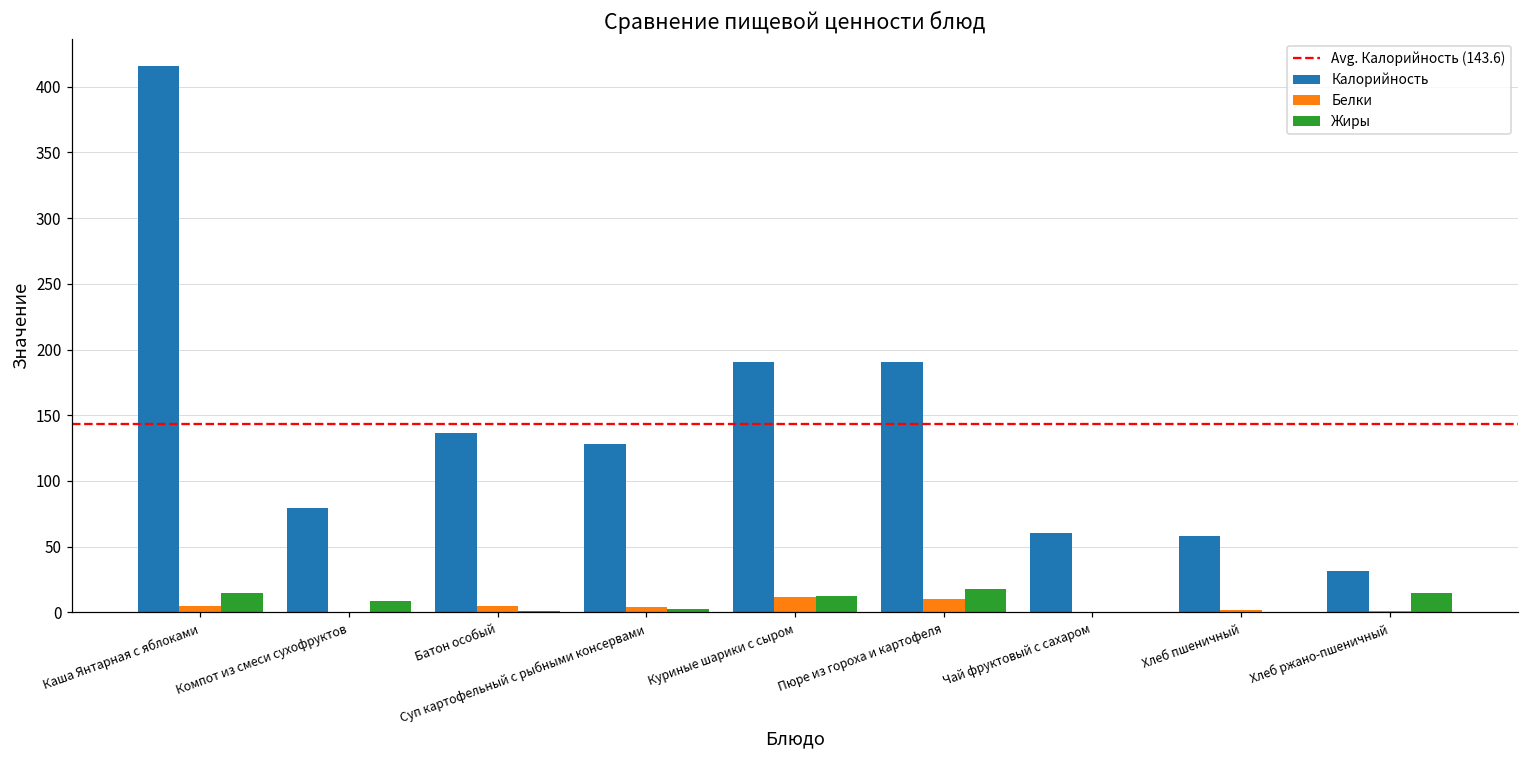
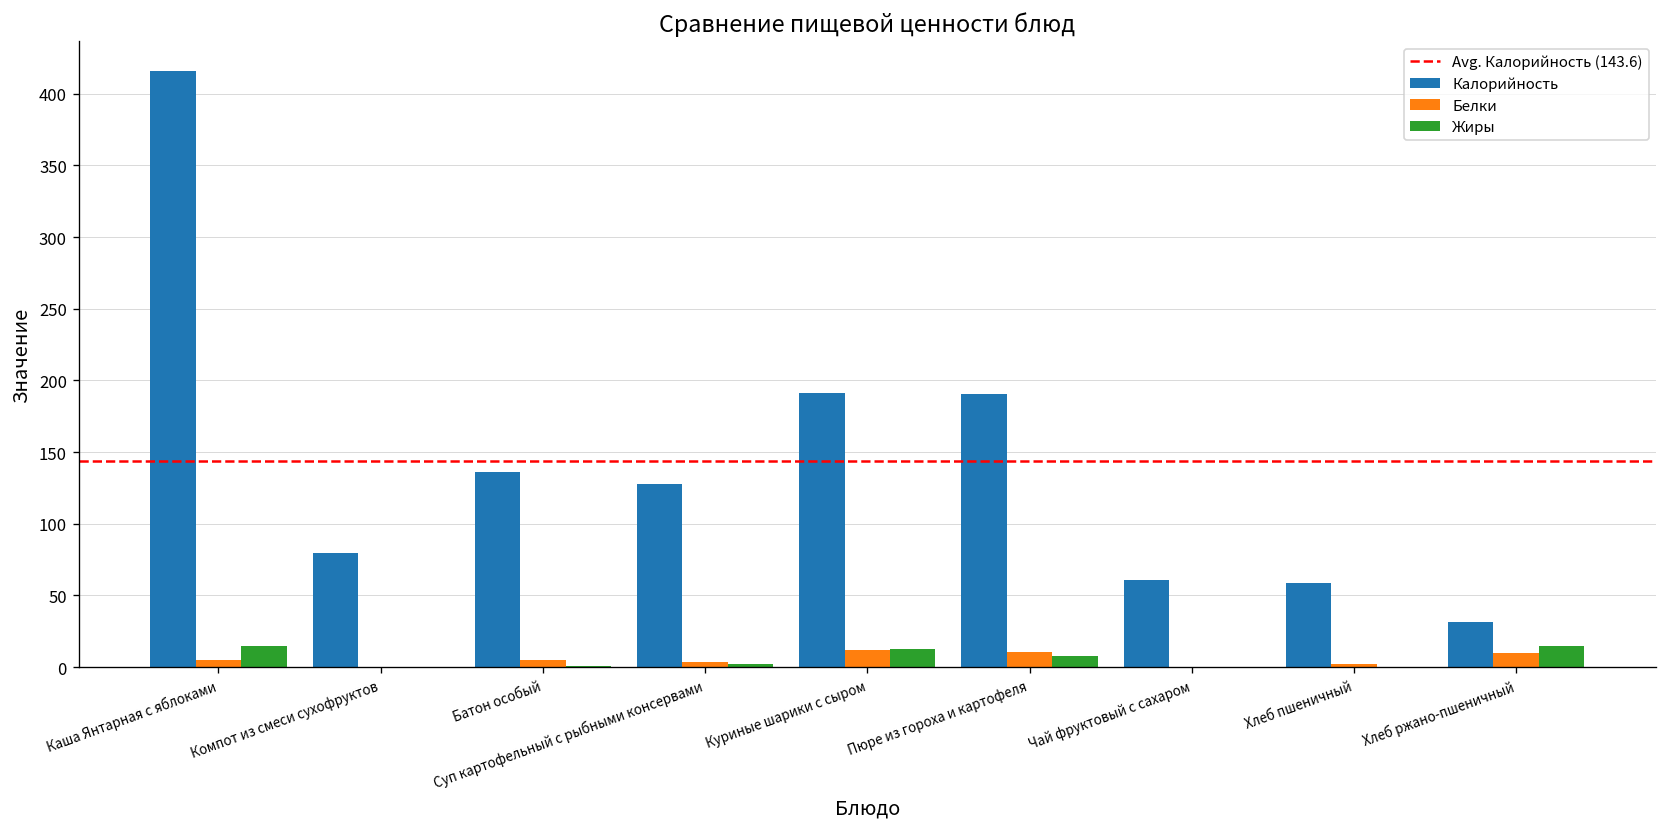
  {
    "Калорийность": {
      "Каша Янтарная с яблоками": 416,
      "Компот из смеси сухофруктов": 80,
      "Батон особый": 136,
      "Суп картофельный с рыбными консервами": 128,
      "Куриные шарики с сыром": 191,
      "Пюре из гороха и картофеля": 191,
      "Чай фруктовый с сахаром": 61,
      "Хлеб пшеничный": 58,
      "Хлеб ржано-пшеничный": 32
    },
    "Белки": {
      "Каша Янтарная с яблоками": 5,
      "Батон особый": 5,
      "Суп картофельный с рыбными консервами": 4,
      "Куриные шарики с сыром": 12,
      "Пюре из гороха и картофеля": 10,
-     "Хлеб ржано-пшеничный": 1
+     "Хлеб ржано-пшеничный": 10
    },
    "Жиры": {
      "Каша Янтарная с яблоками": 15,
-     "Компот из смеси сухофруктов": 9,
+     "Компот из смеси сухофруктов": 0,
      "Суп картофельный с рыбными консервами": 2,
      "Куриные шарики с сыром": 13,
-     "Пюре из гороха и картофеля": 18,
+     "Пюре из гороха и картофеля": 8,
      "Хлеб ржано-пшеничный": 14
    }
  }
